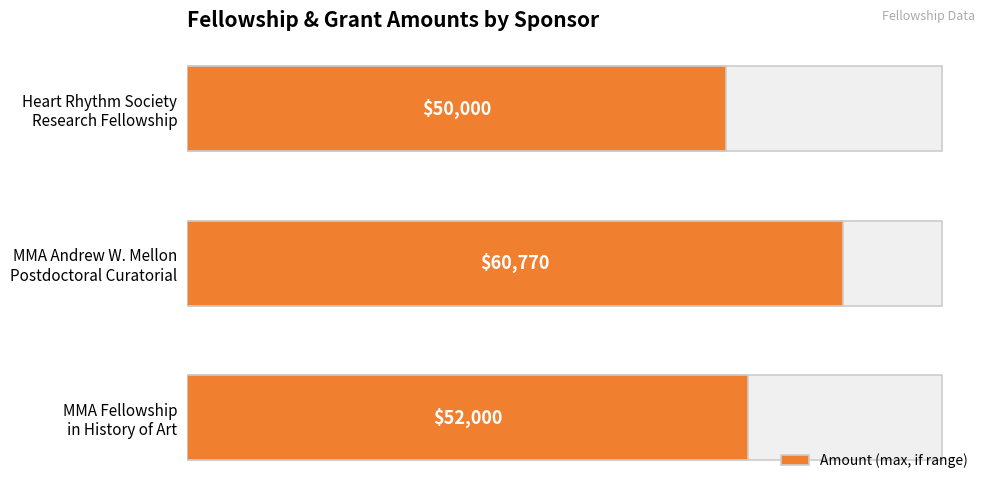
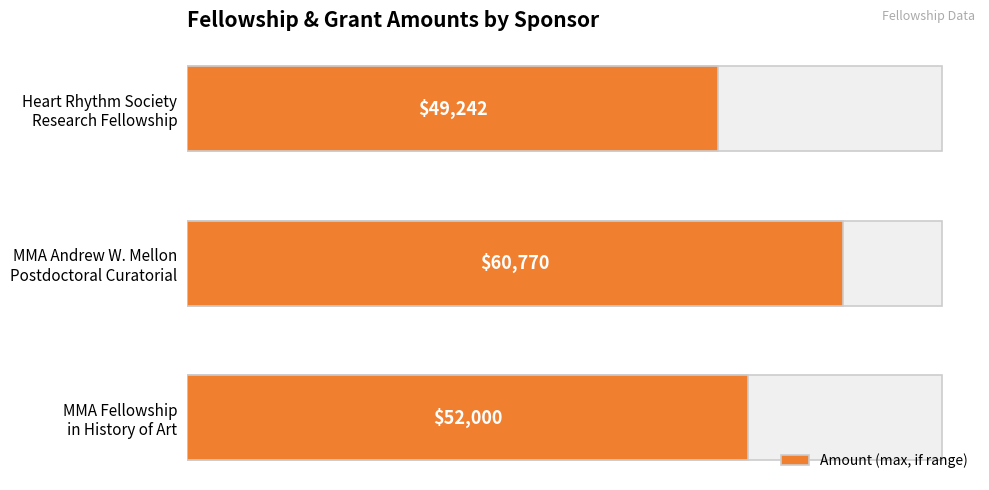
  {
    "Amount (max, if range)": {
-     "Heart Rhythm Society Research Fellowship": "$50,000"
+     "Heart Rhythm Society Research Fellowship": "$49,242"
    }
  }
